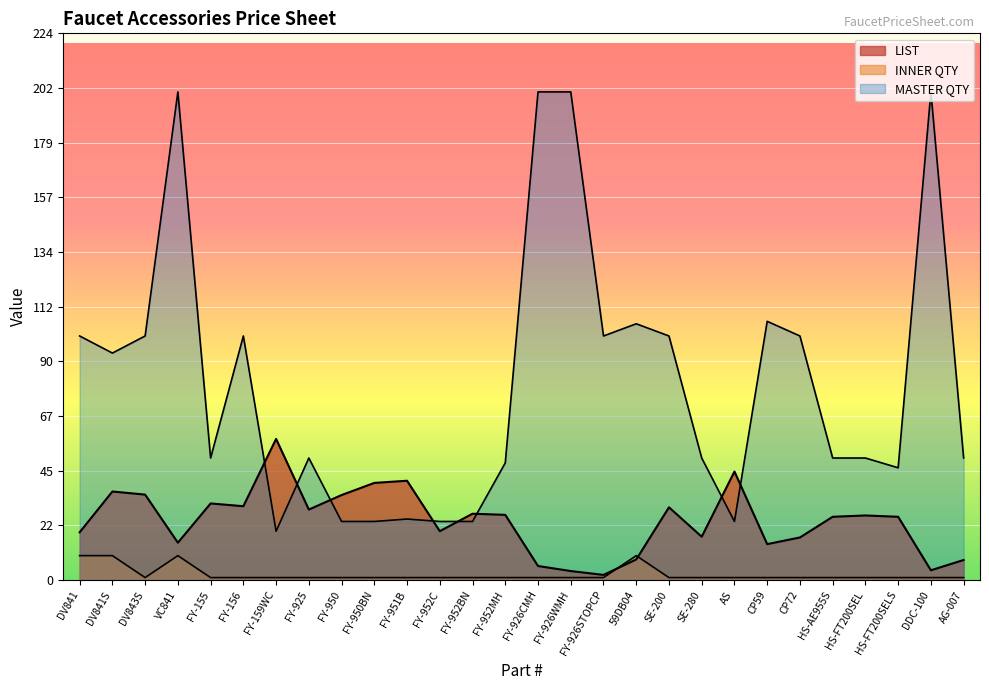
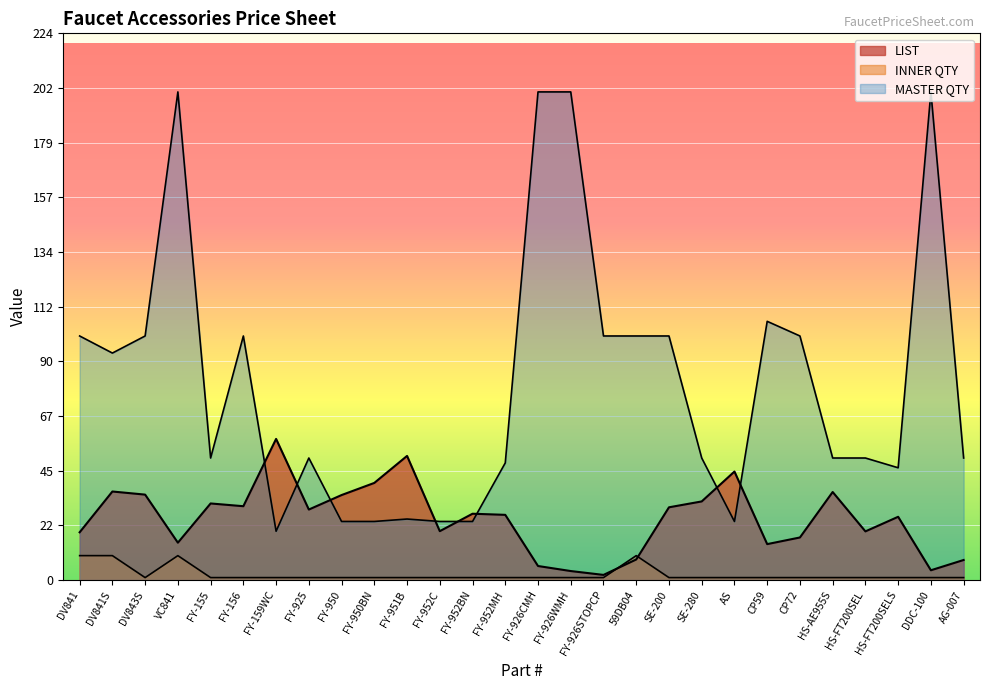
  {
    "LIST": {
      "DV841": 20,
      "DV841S": 36,
      "DV843S": 35,
      "VC841": 15,
      "FY-155": 31,
      "FY-156": 30,
      "FY-159WC": 58,
      "FY-925": 29,
      "FY-950": 35,
      "FY-950BN": 40,
-     "FY-951B": 41,
+     "FY-951B": 51,
      "FY-952C": 20,
      "FY-952BN": 27,
      "FY-952MH": 27,
      "FY-926CMH": 6,
      "FY-926WMH": 4,
      "FY-926STOPCP": 2,
      "59DB04": 8,
      "SE-200": 30,
-     "SE-280": 18,
+     "SE-280": 32,
      "AS": 44,
      "CP59": 15,
      "CP72": 17,
-     "HS-AE955S": 26,
-     "HS-FT200SEL": 26,
+     "HS-AE955S": 36,
+     "HS-FT200SEL": 20,
      "HS-FT200SELS": 26,
      "DDC-100": 4,
      "AG-007": 8
    },
    "INNER QTY": {
      "DV841": 10,
      "DV841S": 10,
      "DV843S": 1,
      "VC841": 10,
      "FY-155": 1,
      "FY-156": 1,
      "FY-159WC": 1,
      "FY-925": 1,
      "FY-950": 1,
      "FY-950BN": 1,
      "FY-951B": 1,
      "FY-952C": 1,
      "FY-952BN": 1,
      "FY-952MH": 1,
      "FY-926CMH": 1,
      "FY-926WMH": 1,
      "FY-926STOPCP": 1,
      "59DB04": 10,
      "SE-200": 1,
      "SE-280": 1,
      "AS": 1,
      "CP59": 1,
      "CP72": 1,
      "HS-AE955S": 1,
      "HS-FT200SEL": 1,
      "HS-FT200SELS": 1,
      "DDC-100": 1,
      "AG-007": 1
    },
    "MASTER QTY": {
      "DV841": 100,
      "DV841S": 93,
      "DV843S": 100,
      "VC841": 200,
      "FY-155": 50,
      "FY-156": 100,
      "FY-159WC": 20,
      "FY-925": 50,
      "FY-950": 24,
      "FY-950BN": 24,
      "FY-951B": 25,
      "FY-952C": 24,
      "FY-952BN": 24,
      "FY-952MH": 48,
      "FY-926CMH": 200,
      "FY-926WMH": 200,
      "FY-926STOPCP": 100,
-     "59DB04": 105,
+     "59DB04": 100,
      "SE-200": 100,
      "SE-280": 50,
      "AS": 24,
      "CP59": 106,
      "CP72": 100,
      "HS-AE955S": 50,
      "HS-FT200SEL": 50,
      "HS-FT200SELS": 46,
      "AG-007": 50
    }
  }
